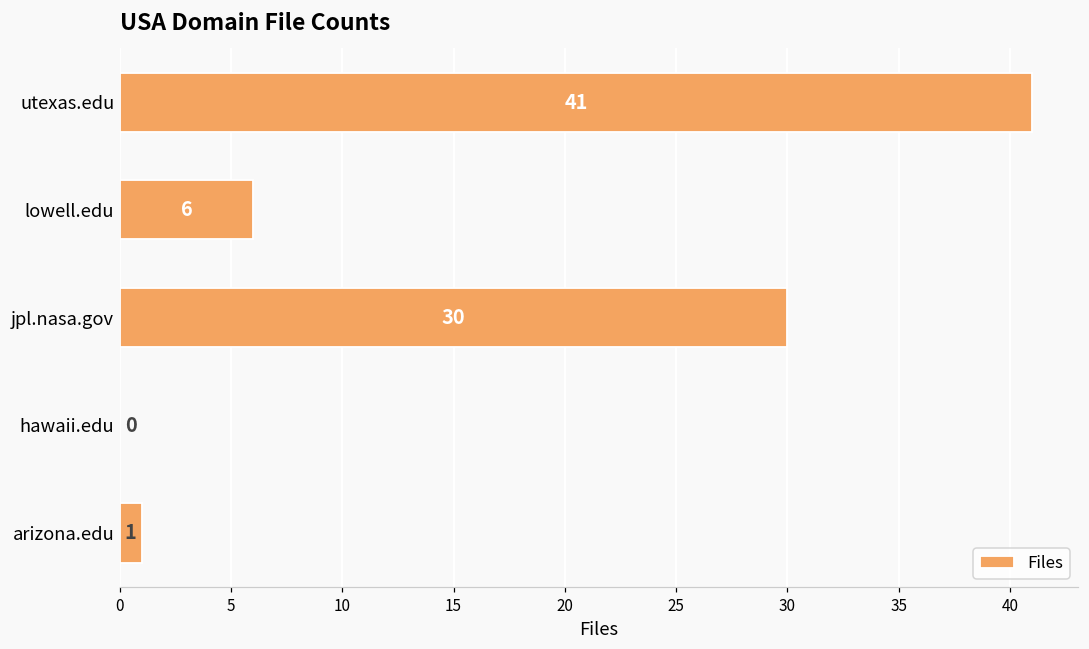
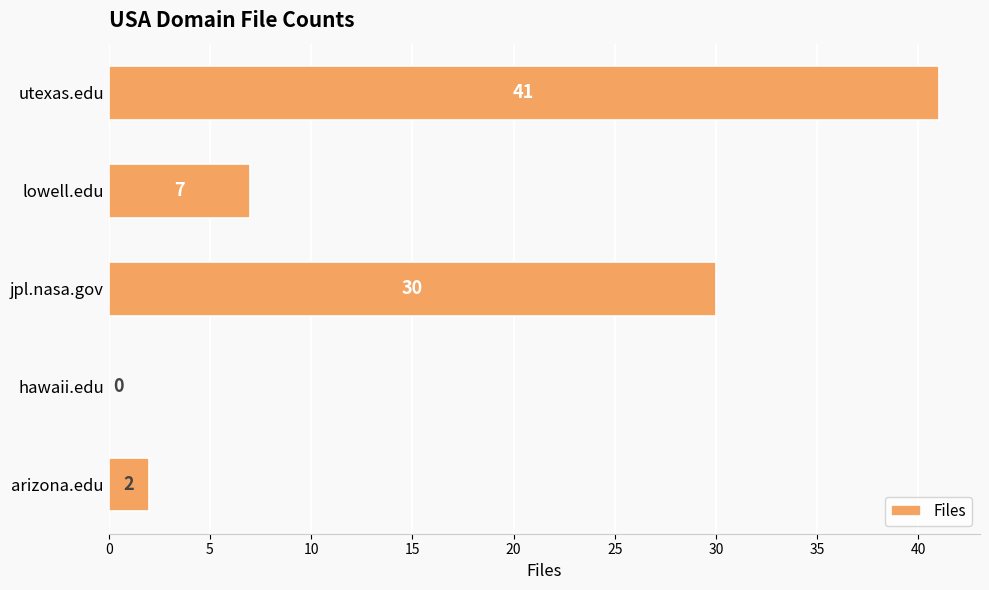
  {
    "utexas.edu": 41,
-   "lowell.edu": 6,
+   "lowell.edu": 7,
    "jpl.nasa.gov": 30,
    "hawaii.edu": 0,
-   "arizona.edu": 1
+   "arizona.edu": 2
  }
